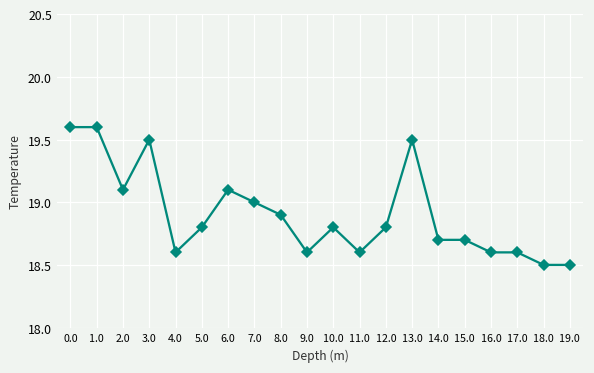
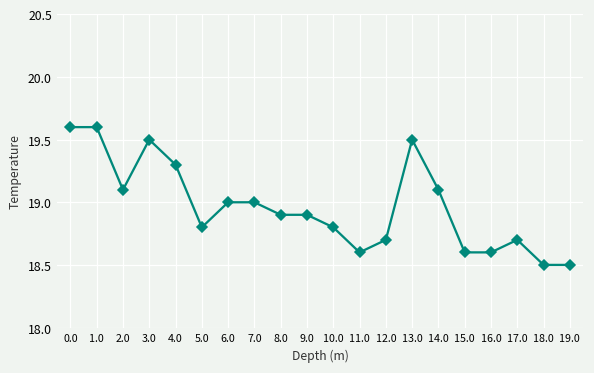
  {
    "0.0": 19.6,
    "1.0": 19.6,
    "2.0": 19.1,
    "3.0": 19.5,
-   "4.0": 18.6,
+   "4.0": 19.3,
    "5.0": 18.8,
-   "6.0": 19.1,
+   "6.0": 19.0,
    "7.0": 19.0,
    "8.0": 18.9,
-   "9.0": 18.6,
+   "9.0": 18.9,
    "10.0": 18.8,
    "11.0": 18.6,
-   "12.0": 18.8,
+   "12.0": 18.7,
    "13.0": 19.5,
-   "14.0": 18.7,
-   "15.0": 18.7,
+   "14.0": 19.1,
+   "15.0": 18.6,
    "16.0": 18.6,
-   "17.0": 18.6,
+   "17.0": 18.7,
    "18.0": 18.5,
    "19.0": 18.5
  }
